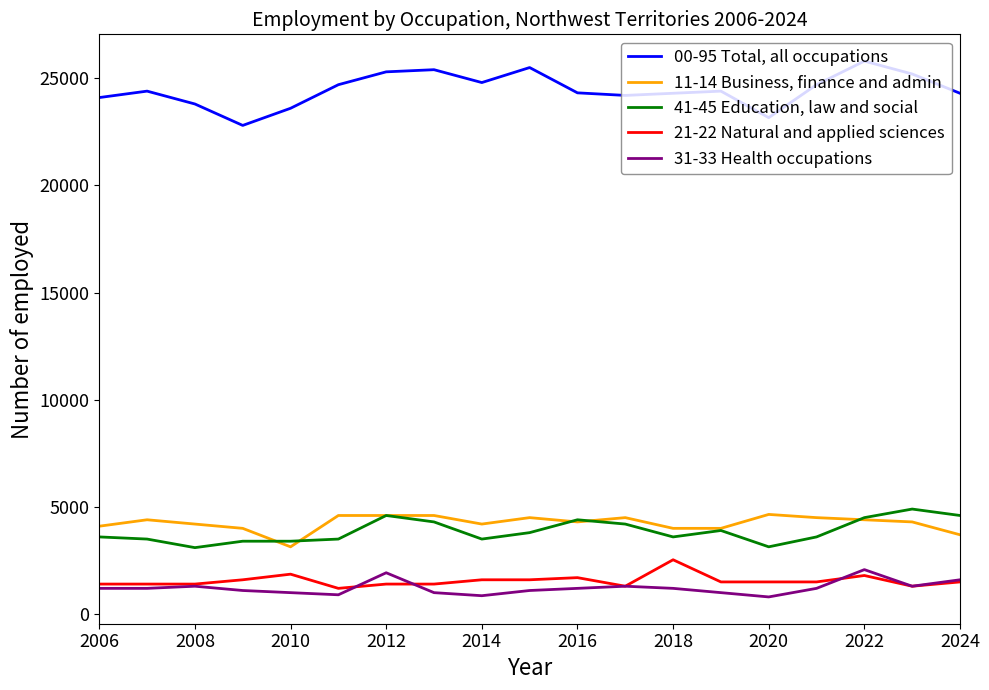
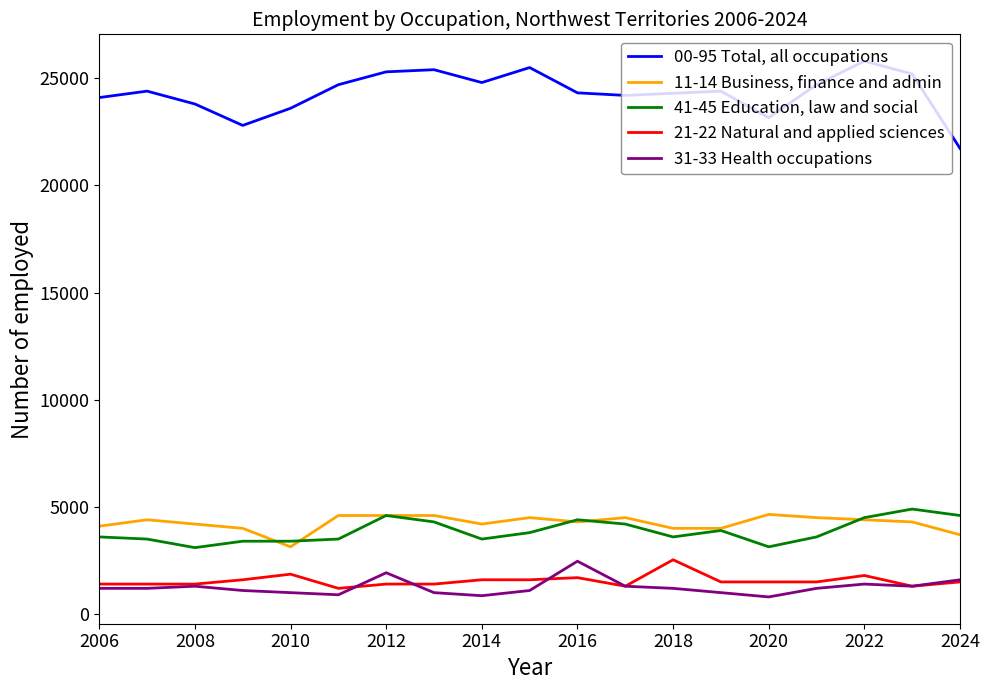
  {
    "00-95 Total, all occupations": {
      "2006": 24100,
      "2008": 23800,
      "2010": 23600,
      "2012": 25300,
      "2014": 24800,
      "2016": 24300,
-     "2024": 24300
+     "2024": 21700
    },
    "11-14 Business, finance and admin": {
      "2006": 4100,
      "2008": 4200,
      "2010": 3100,
      "2014": 4200,
      "2018": 4000,
      "2020": 4700,
      "2024": 3700
    },
    "41-45 Education, law and social": {
      "2006": 3600,
      "2008": 3100,
      "2010": 3400,
      "2014": 3500,
      "2018": 3600,
      "2020": 3100,
      "2024": 4600
    },
    "21-22 Natural and applied sciences": {
      "2006": 1400,
      "2010": 1900,
      "2012": 1400,
      "2014": 1600,
      "2016": 1700,
      "2018": 2500,
      "2020": 1500,
      "2022": 1800
    },
    "31-33 Health occupations": {
      "2006": 1200,
      "2010": 1000,
      "2012": 1900,
      "2014": 900,
-     "2016": 1200,
+     "2016": 2500,
      "2018": 1200,
      "2020": 800,
-     "2022": 2100
+     "2022": 1400
    }
  }
